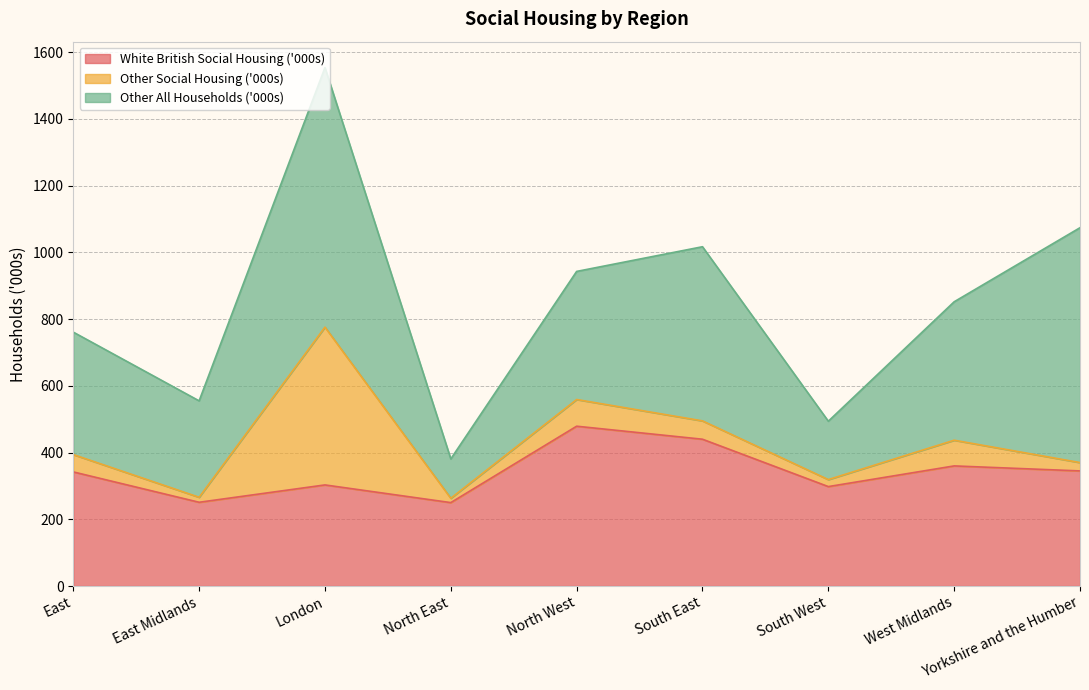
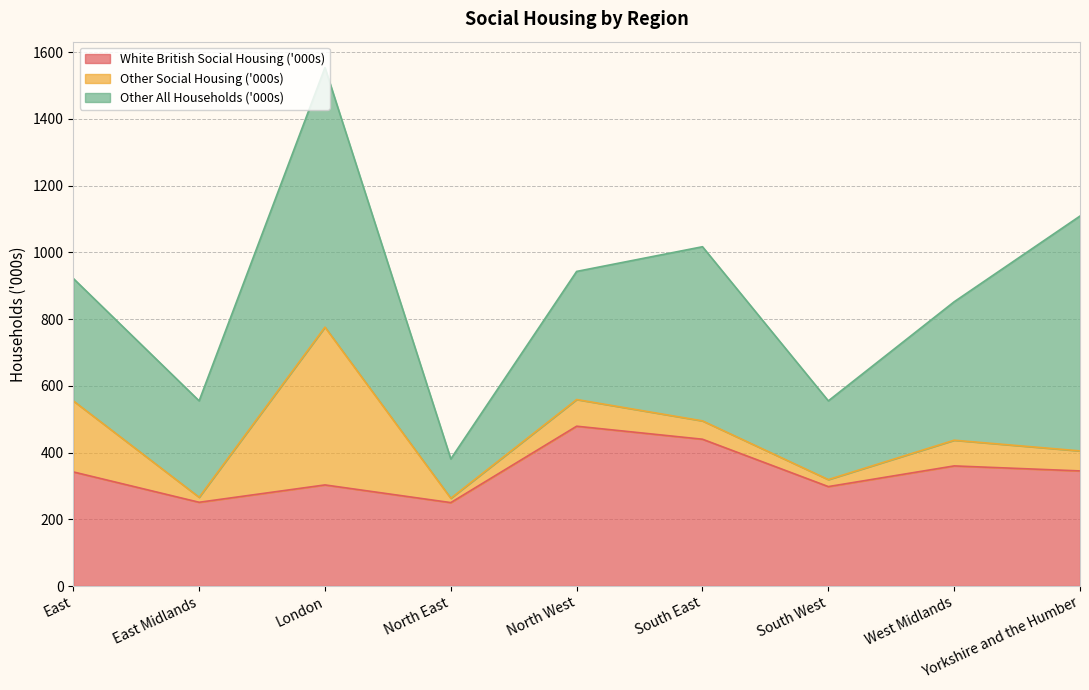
  {
    "White British Social Housing ('000s)": {
      "East": 340,
      "East Midlands": 250,
      "London": 300,
      "North East": 250,
      "North West": 480,
      "South East": 440,
      "South West": 300,
      "West Midlands": 360,
      "Yorkshire and the Humber": 350
    },
    "Other Social Housing ('000s)": {
-     "East": 50,
+     "East": 210,
      "East Midlands": 20,
      "London": 470,
      "North East": 10,
      "North West": 80,
      "South East": 60,
      "South West": 20,
      "West Midlands": 80,
-     "Yorkshire and the Humber": 30
+     "Yorkshire and the Humber": 60
    },
    "Other All Households ('000s)": {
      "East": 370,
      "East Midlands": 290,
      "North East": 120,
      "North West": 380,
      "South East": 520,
-     "South West": 180,
+     "South West": 240,
      "West Midlands": 420,
      "Yorkshire and the Humber": 700
    }
  }
